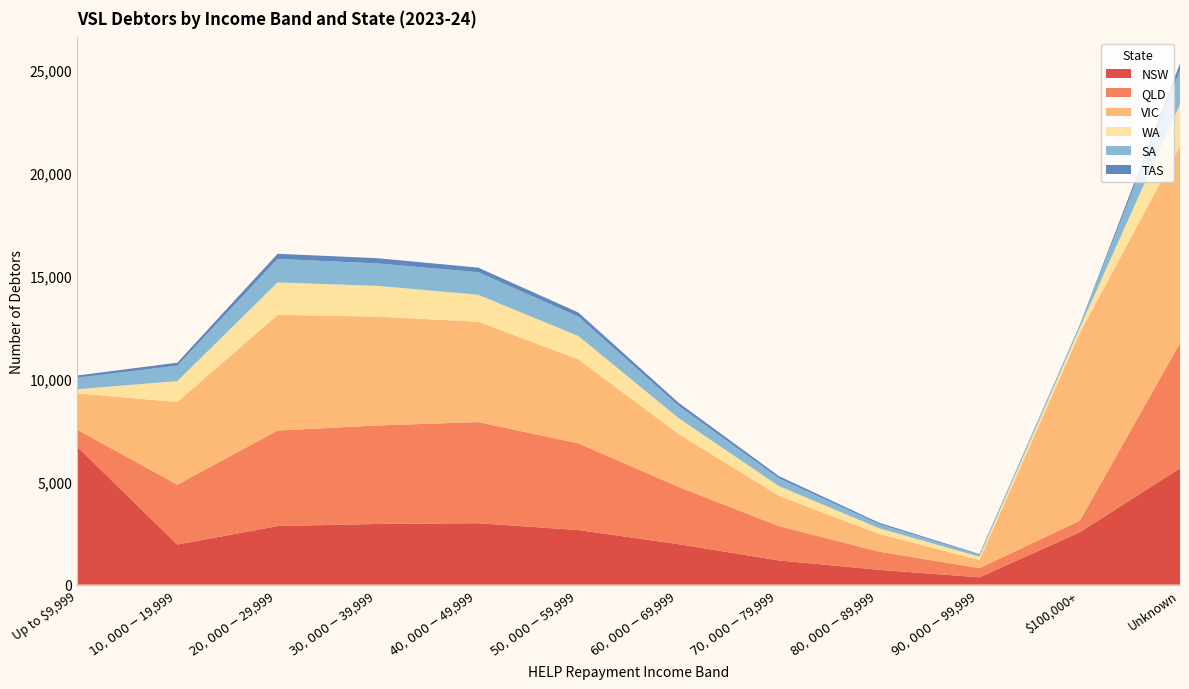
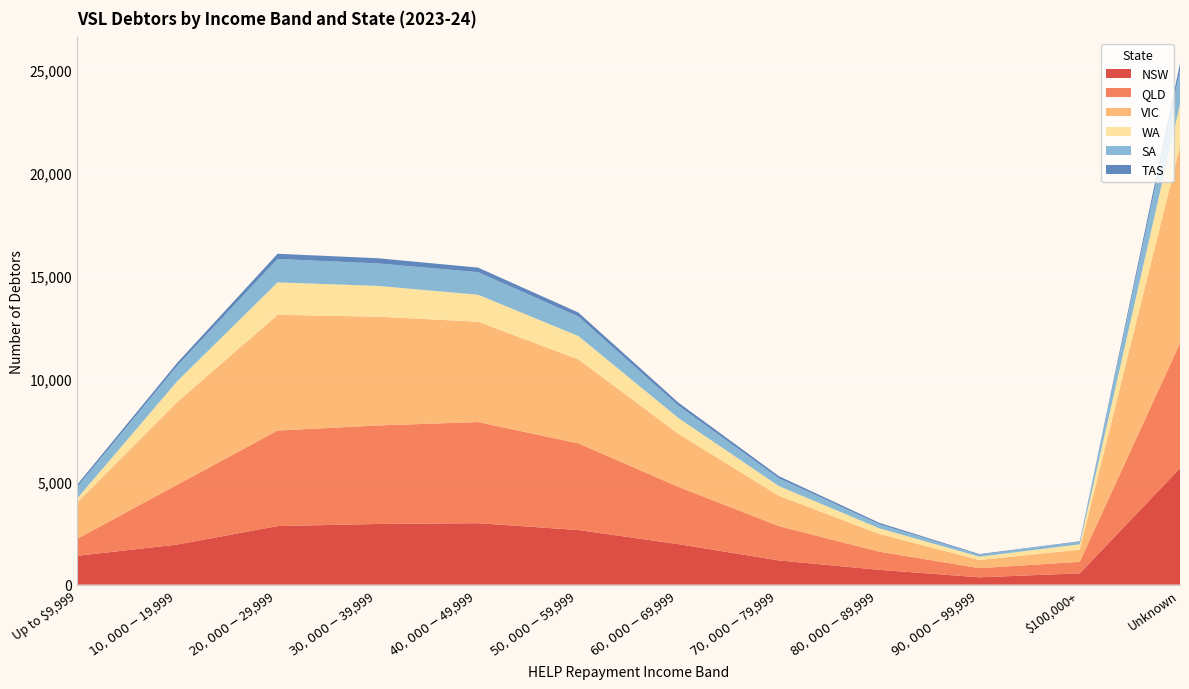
  {
    "NSW": {
-     "Up to $9,999": "6,700",
-     "$100,000+": "2,500",
+     "Up to $9,999": "1,400",
+     "$100,000+": "500",
      "Unknown": "5,600"
    },
    "QLD": {
      "Up to $9,999": "800",
      "$100,000+": "600",
      "Unknown": "6,100"
    },
    "VIC": {
      "Up to $9,999": "1,800",
-     "$100,000+": "9,100",
+     "$100,000+": "600",
      "Unknown": "9,600"
    },
    "WA": {
      "Up to $9,999": "200",
      "Unknown": "2,000"
    },
    "SA": {
      "Unknown": "1,700"
    },
    "TAS": {
      "Unknown": "300"
    }
  }
